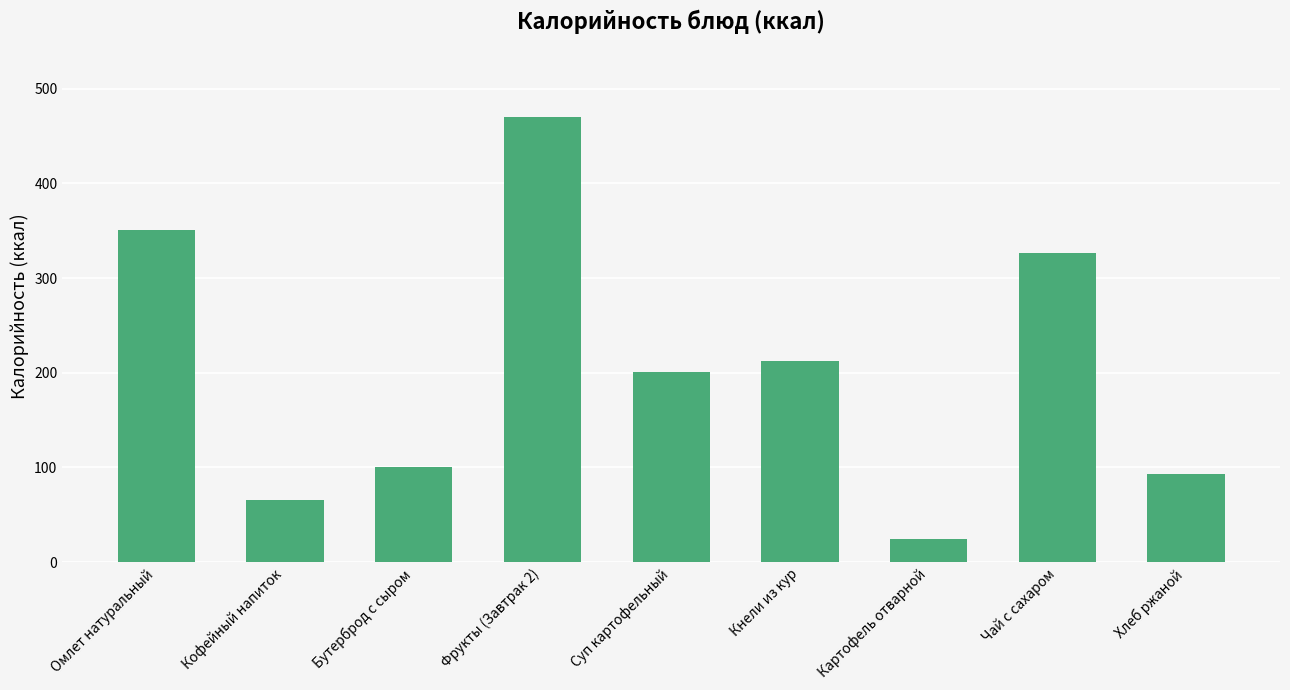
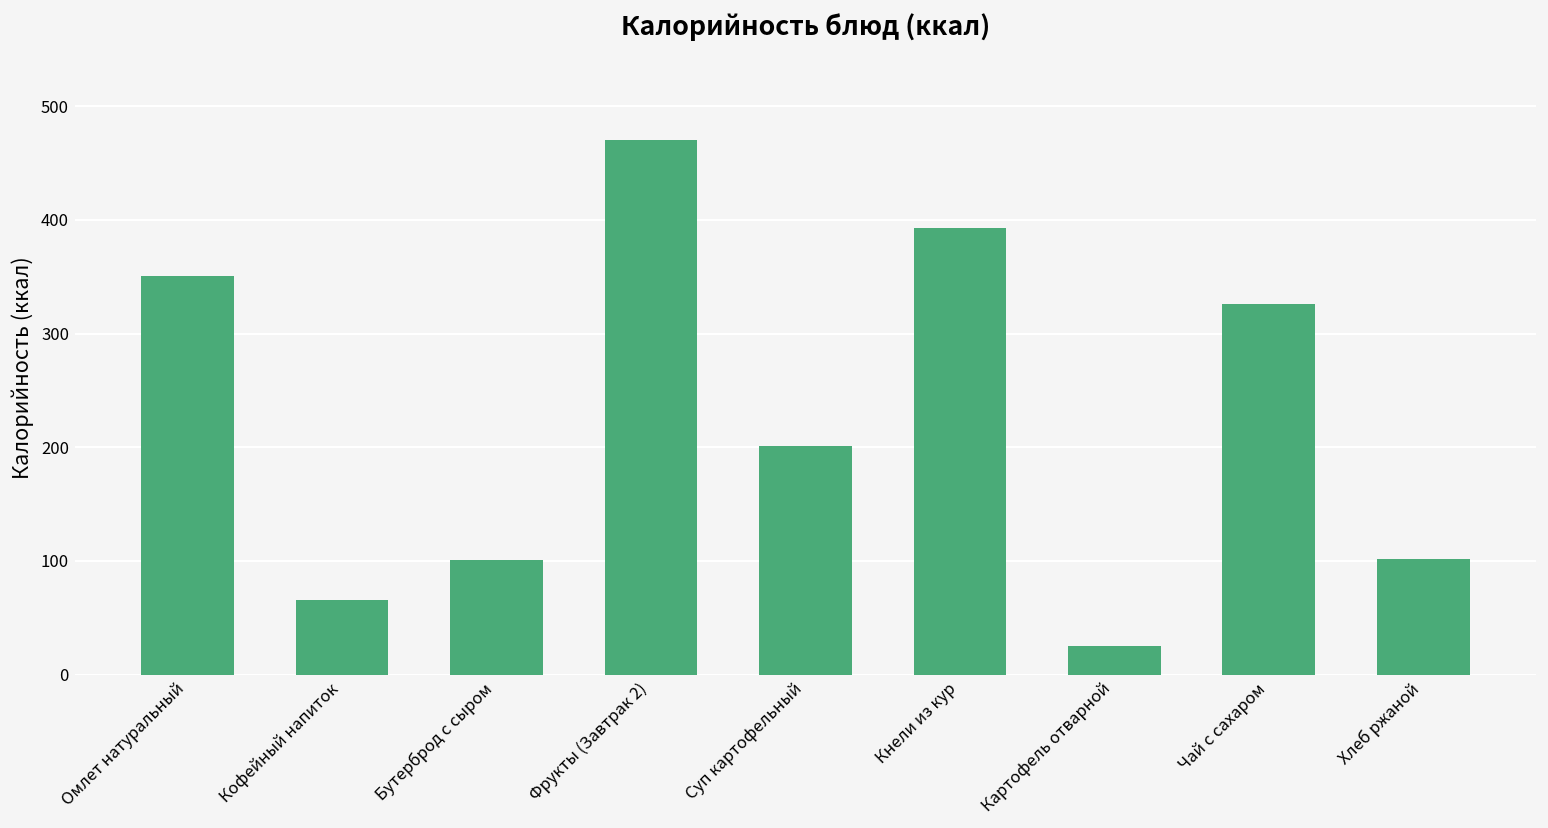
  {
    "Омлет натуральный": 350,
    "Кофейный напиток": 70,
    "Бутерброд с сыром": 100,
    "Фрукты (Завтрак 2)": 470,
    "Суп картофельный": 200,
-   "Кнели из кур": 210,
+   "Кнели из кур": 390,
    "Картофель отварной": 30,
    "Чай с сахаром": 330,
-   "Хлеб ржаной": 90
+   "Хлеб ржаной": 100
  }
